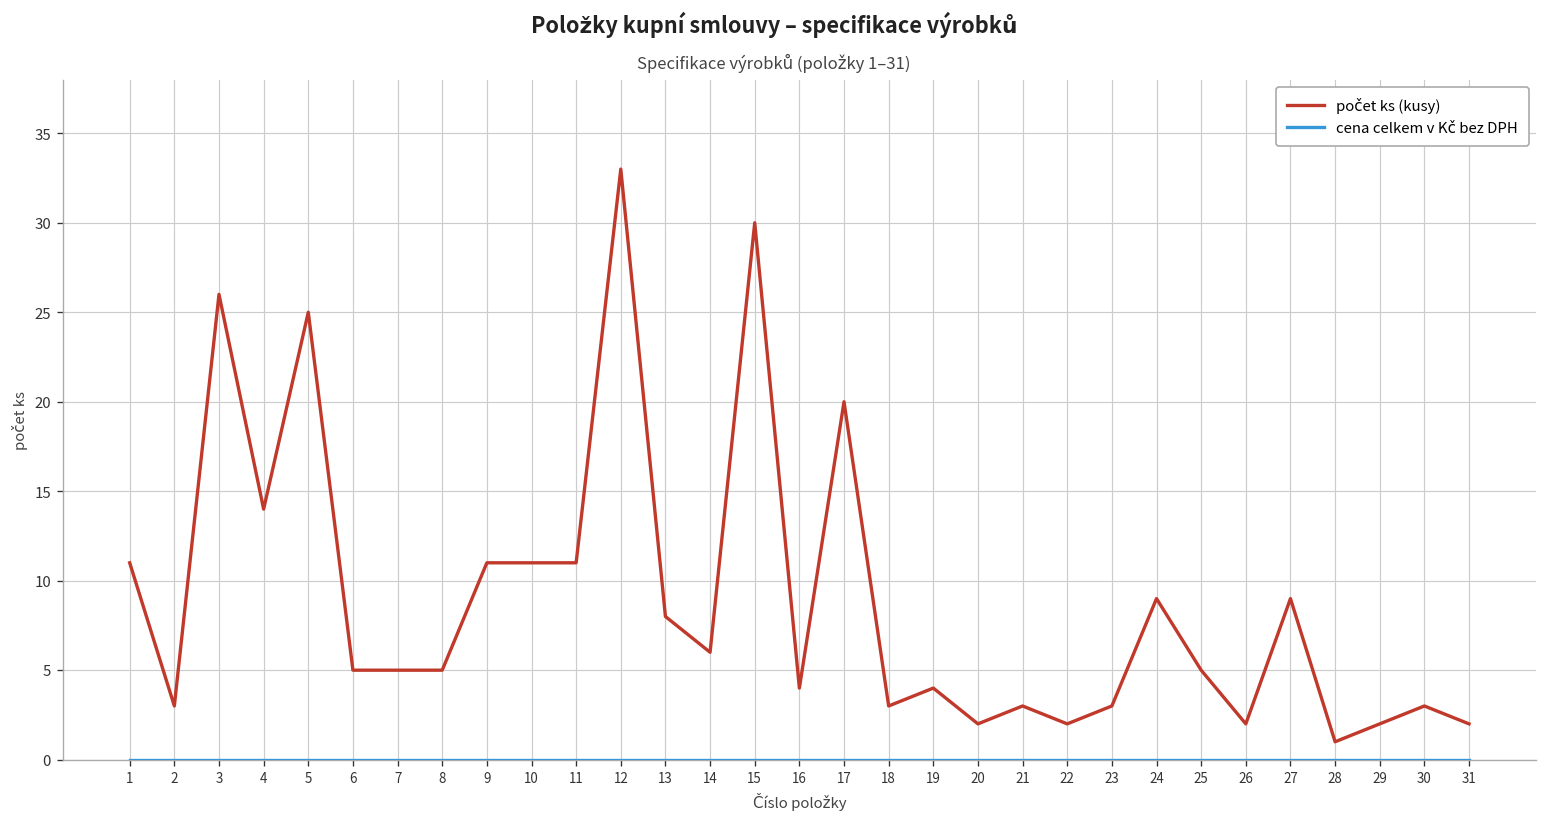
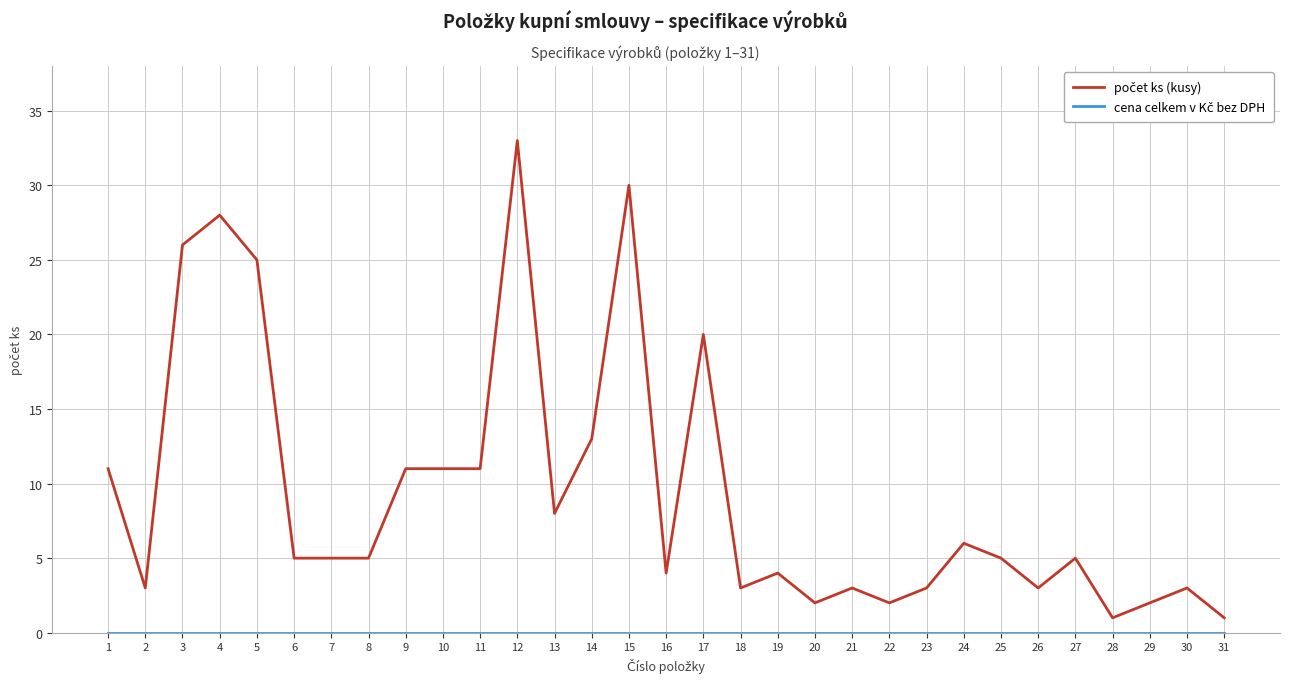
  {
    "počet ks (kusy)": {
      "1": 11,
      "2": 3,
      "3": 26,
-     "4": 14,
+     "4": 28,
      "5": 25,
      "6": 5,
      "7": 5,
      "8": 5,
      "9": 11,
      "10": 11,
      "11": 11,
      "12": 33,
      "13": 8,
-     "14": 6,
+     "14": 13,
      "15": 30,
      "16": 4,
      "17": 20,
      "18": 3,
      "19": 4,
      "20": 2,
      "21": 3,
      "22": 2,
      "23": 3,
-     "24": 9,
+     "24": 6,
      "25": 5,
-     "26": 2,
-     "27": 9,
+     "26": 3,
+     "27": 5,
      "28": 1,
      "29": 2,
      "30": 3,
-     "31": 2
+     "31": 1
    },
    "cena celkem v Kč bez DPH": {
      "1": 0,
      "2": 0,
      "3": 0,
      "4": 0,
      "5": 0,
      "6": 0,
      "7": 0,
      "8": 0,
      "9": 0,
      "10": 0,
      "11": 0,
      "12": 0,
      "13": 0,
      "14": 0,
      "15": 0,
      "16": 0,
      "17": 0,
      "18": 0,
      "19": 0,
      "20": 0,
      "21": 0,
      "22": 0,
      "23": 0,
      "24": 0,
      "25": 0,
      "26": 0,
      "27": 0,
      "28": 0,
      "29": 0,
      "30": 0,
      "31": 0
    }
  }
